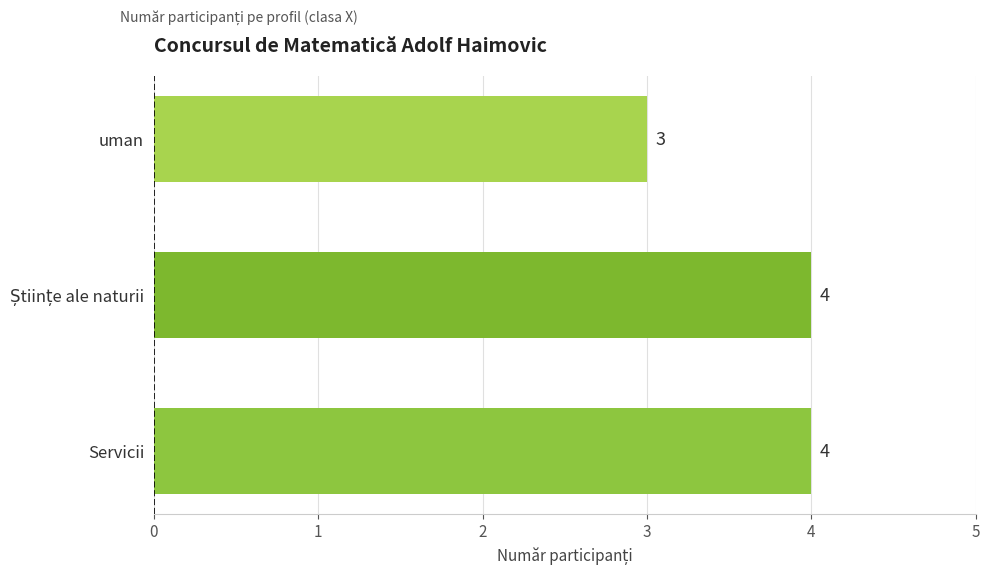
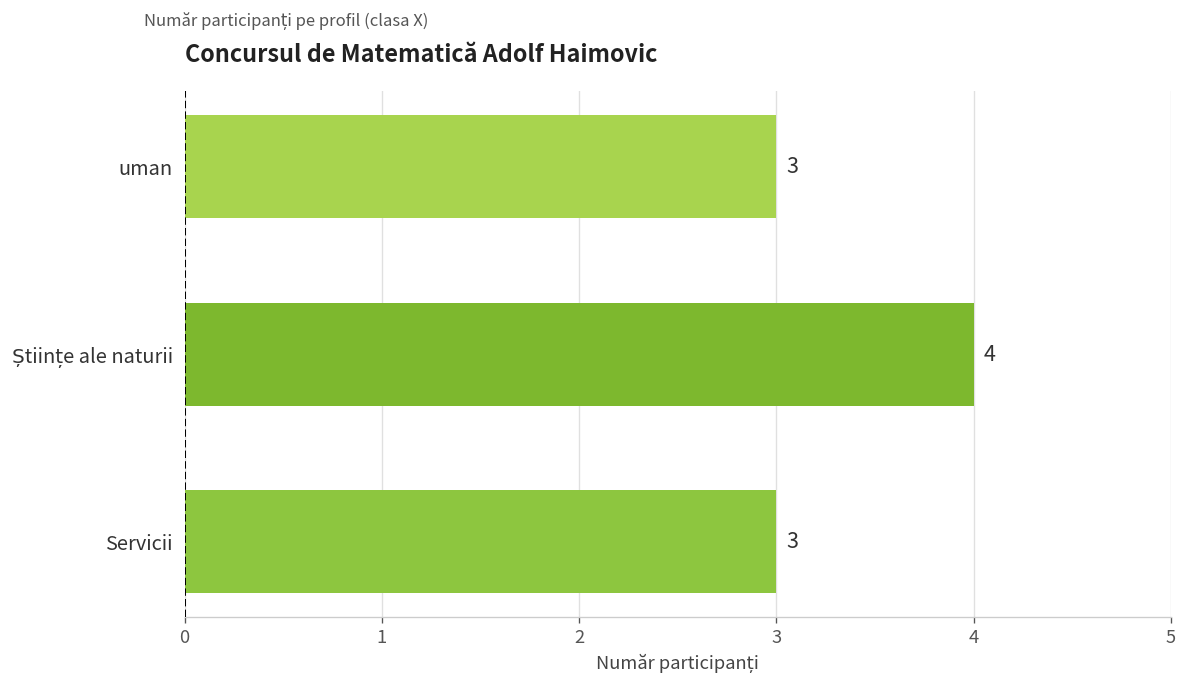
  {
    "uman": 3,
    "Științe ale naturii": 4,
-   "Servicii": 4
+   "Servicii": 3
  }
